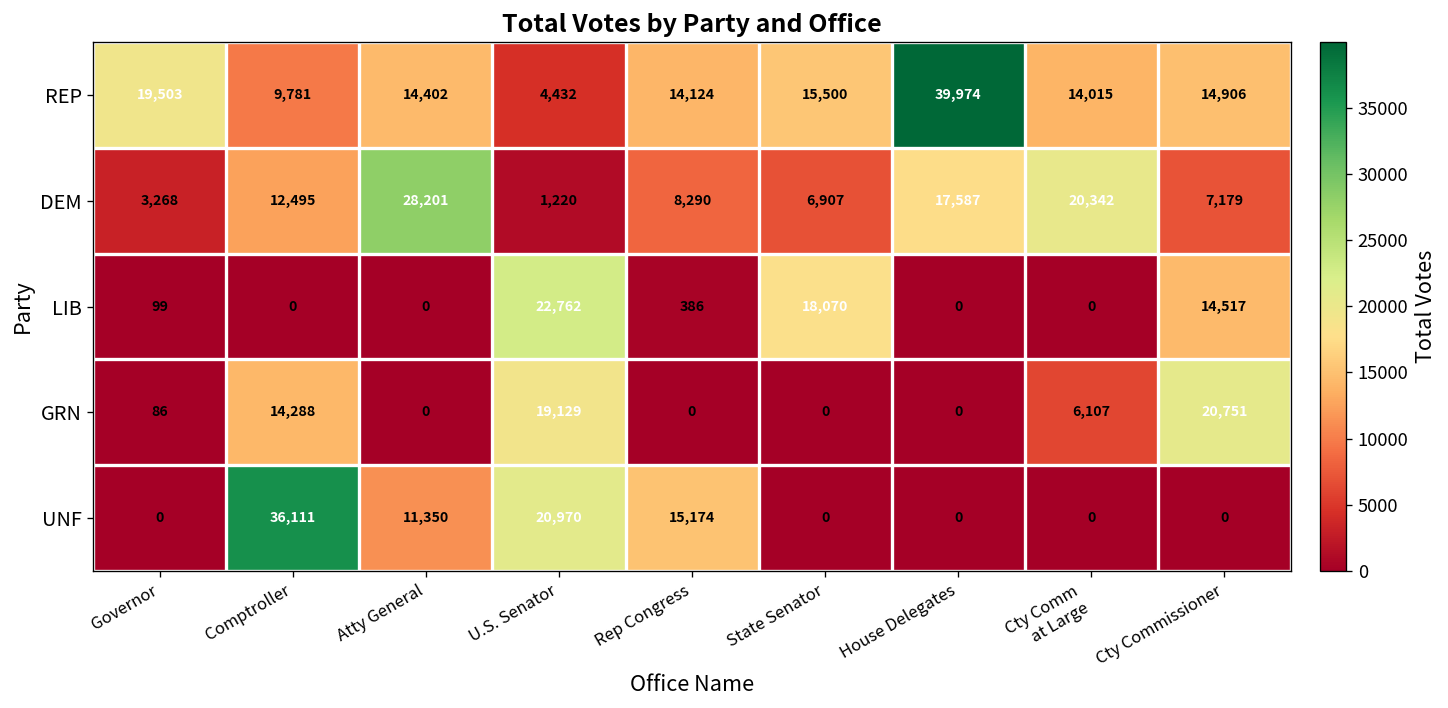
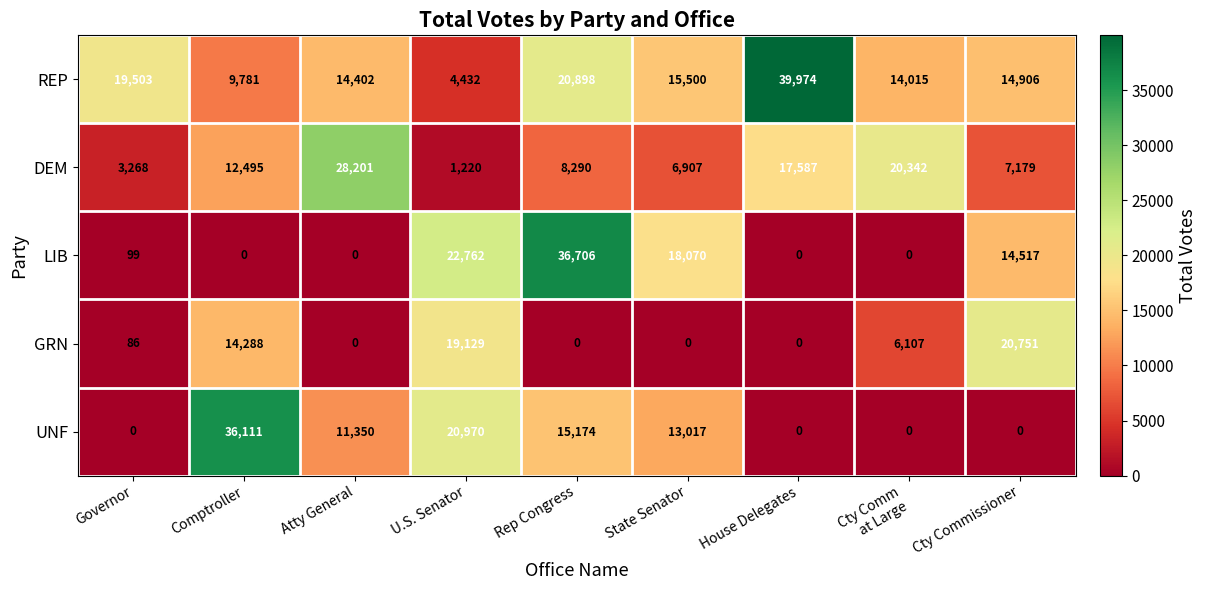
  {
    "REP": {
      "Governor": "19,503",
      "Comptroller": "9,781",
      "Atty General": "14,402",
      "U.S. Senator": "4,432",
-     "Rep Congress": "14,124",
+     "Rep Congress": "20,898",
      "State Senator": "15,500",
      "House Delegates": "39,974",
      "Cty Comm at Large": "14,015",
      "Cty Commissioner": "14,906"
    },
    "DEM": {
      "Governor": "3,268",
      "Comptroller": "12,495",
      "Atty General": "28,201",
      "U.S. Senator": "1,220",
      "Rep Congress": "8,290",
      "State Senator": "6,907",
      "House Delegates": "17,587",
      "Cty Comm at Large": "20,342",
      "Cty Commissioner": "7,179"
    },
    "LIB": {
      "Governor": "99",
      "Comptroller": "0",
      "Atty General": "0",
      "U.S. Senator": "22,762",
-     "Rep Congress": "386",
+     "Rep Congress": "36,706",
      "State Senator": "18,070",
      "House Delegates": "0",
      "Cty Comm at Large": "0",
      "Cty Commissioner": "14,517"
    },
    "GRN": {
      "Governor": "86",
      "Comptroller": "14,288",
      "Atty General": "0",
      "U.S. Senator": "19,129",
      "Rep Congress": "0",
      "State Senator": "0",
      "House Delegates": "0",
      "Cty Comm at Large": "6,107",
      "Cty Commissioner": "20,751"
    },
    "UNF": {
      "Governor": "0",
      "Comptroller": "36,111",
      "Atty General": "11,350",
      "U.S. Senator": "20,970",
      "Rep Congress": "15,174",
-     "State Senator": "0",
+     "State Senator": "13,017",
      "House Delegates": "0",
      "Cty Comm at Large": "0",
      "Cty Commissioner": "0"
    }
  }
